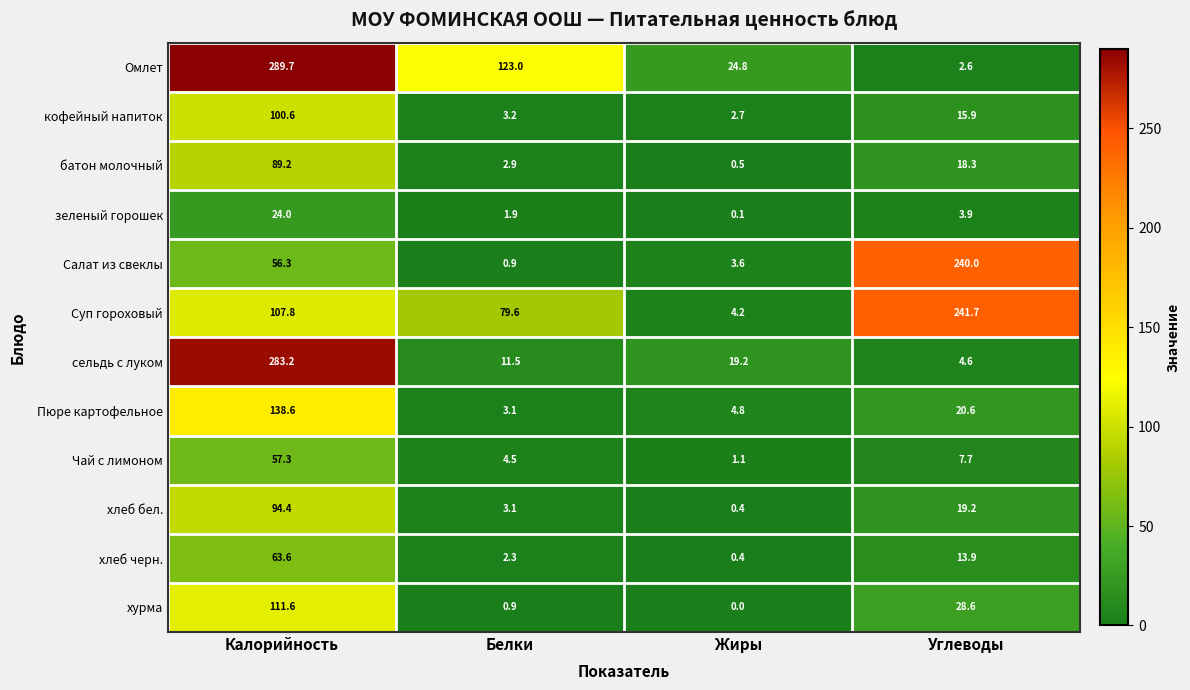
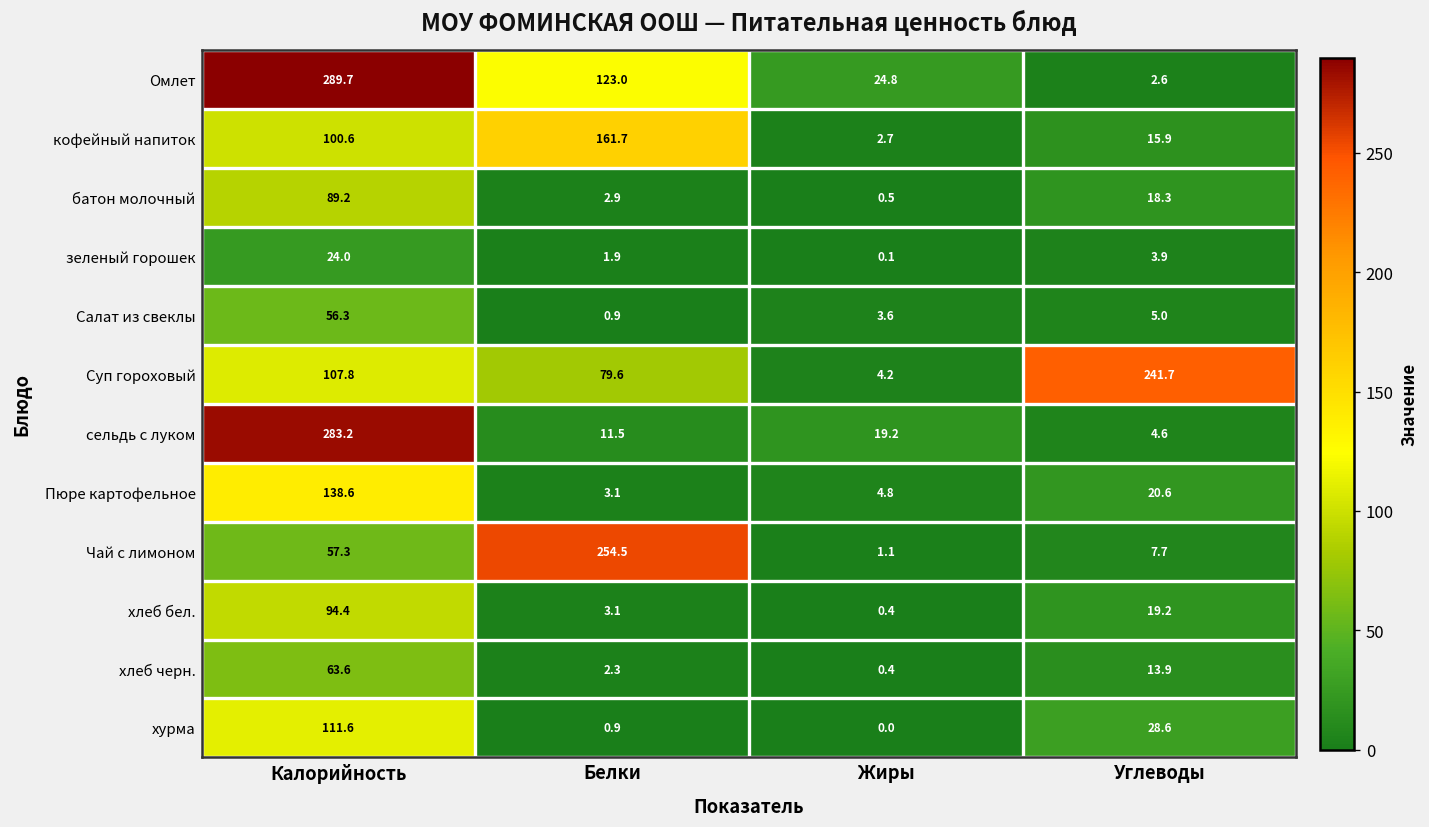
  {
    "Омлет": {
      "Калорийность": 289.7,
      "Белки": 123.0,
      "Жиры": 24.8,
      "Углеводы": 2.6
    },
    "кофейный напиток": {
      "Калорийность": 100.6,
-     "Белки": 3.2,
+     "Белки": 161.7,
      "Жиры": 2.7,
      "Углеводы": 15.9
    },
    "батон молочный": {
      "Калорийность": 89.2,
      "Белки": 2.9,
      "Жиры": 0.5,
      "Углеводы": 18.3
    },
    "зеленый горошек": {
      "Калорийность": 24.0,
      "Белки": 1.9,
      "Жиры": 0.1,
      "Углеводы": 3.9
    },
    "Салат из свеклы": {
      "Калорийность": 56.3,
      "Белки": 0.9,
      "Жиры": 3.6,
-     "Углеводы": 240.0
+     "Углеводы": 5.0
    },
    "Суп гороховый": {
      "Калорийность": 107.8,
      "Белки": 79.6,
      "Жиры": 4.2,
      "Углеводы": 241.7
    },
    "сельдь с луком": {
      "Калорийность": 283.2,
      "Белки": 11.5,
      "Жиры": 19.2,
      "Углеводы": 4.6
    },
    "Пюре картофельное": {
      "Калорийность": 138.6,
      "Белки": 3.1,
      "Жиры": 4.8,
      "Углеводы": 20.6
    },
    "Чай с лимоном": {
      "Калорийность": 57.3,
-     "Белки": 4.5,
+     "Белки": 254.5,
      "Жиры": 1.1,
      "Углеводы": 7.7
    },
    "хлеб бел.": {
      "Калорийность": 94.4,
      "Белки": 3.1,
      "Жиры": 0.4,
      "Углеводы": 19.2
    },
    "хлеб черн.": {
      "Калорийность": 63.6,
      "Белки": 2.3,
      "Жиры": 0.4,
      "Углеводы": 13.9
    },
    "хурма": {
      "Калорийность": 111.6,
      "Белки": 0.9,
      "Жиры": 0.0,
      "Углеводы": 28.6
    }
  }
